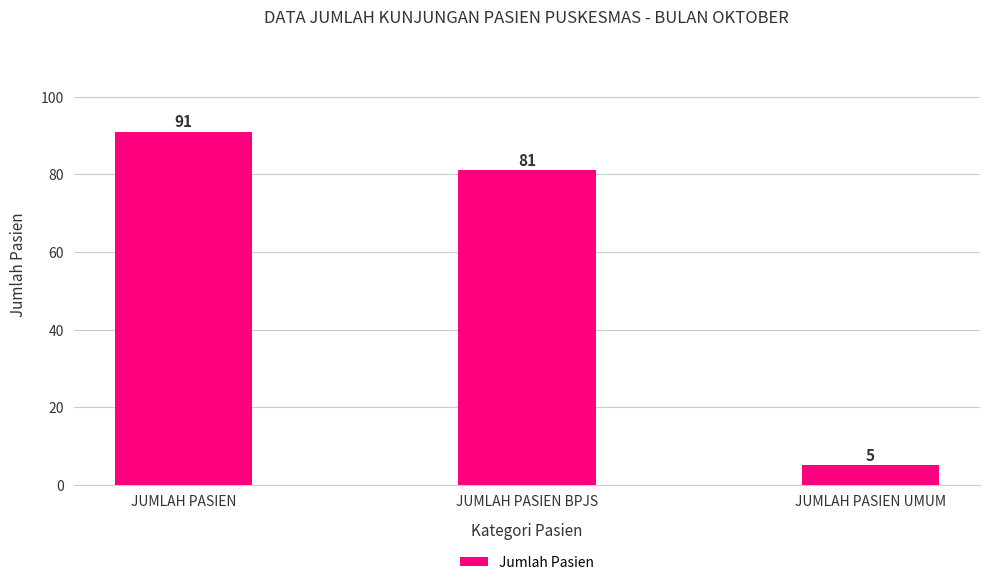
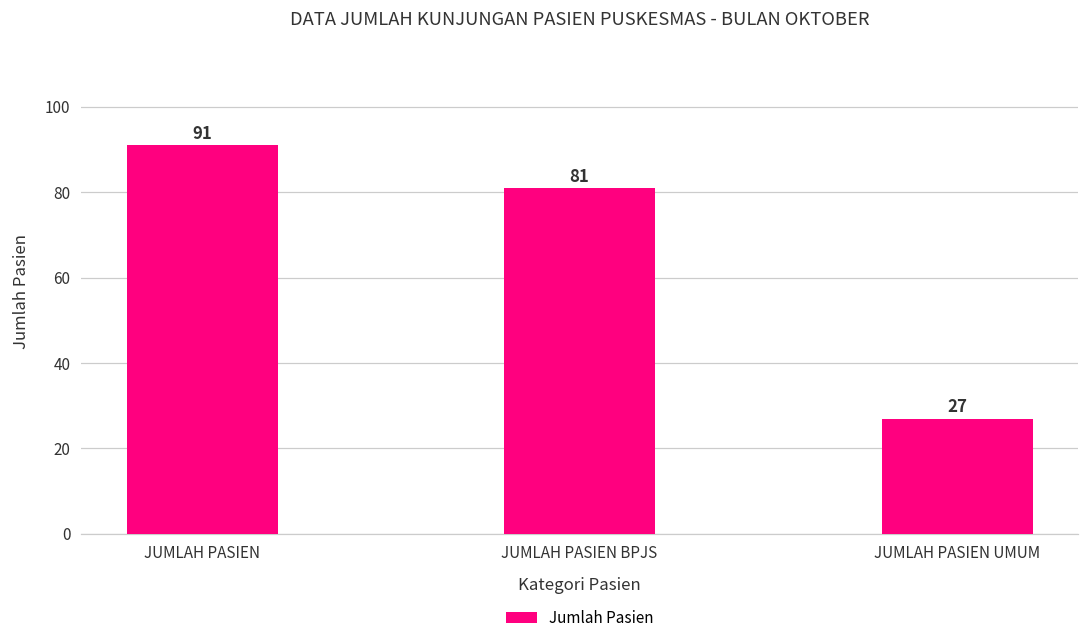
  {
    "JUMLAH PASIEN": 91,
    "JUMLAH PASIEN BPJS": 81,
-   "JUMLAH PASIEN UMUM": 5
+   "JUMLAH PASIEN UMUM": 27
  }
